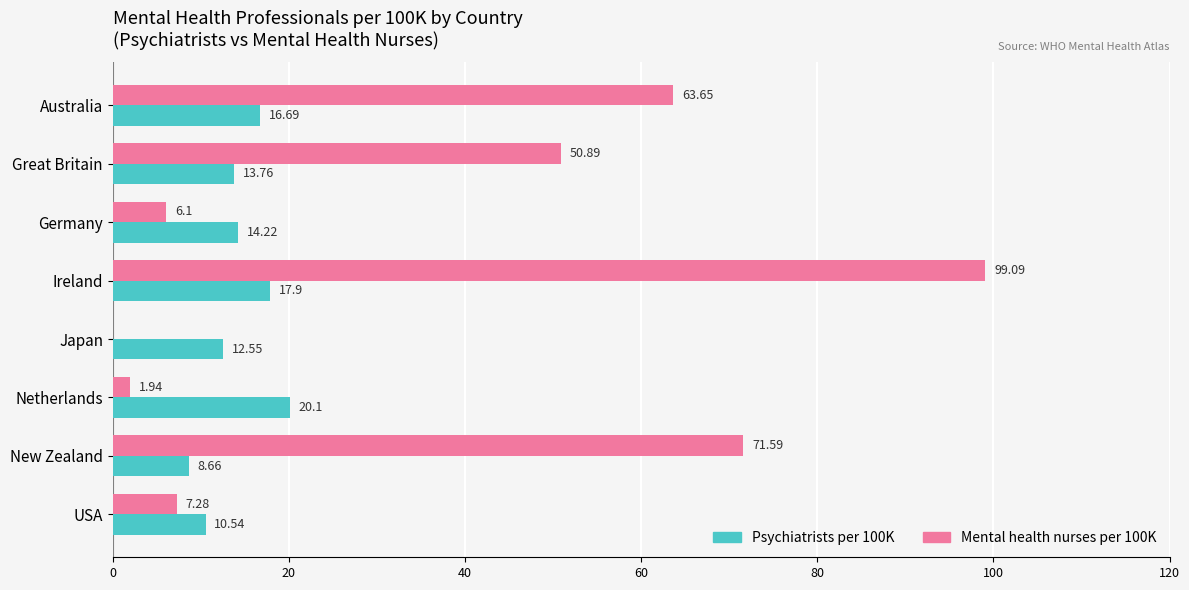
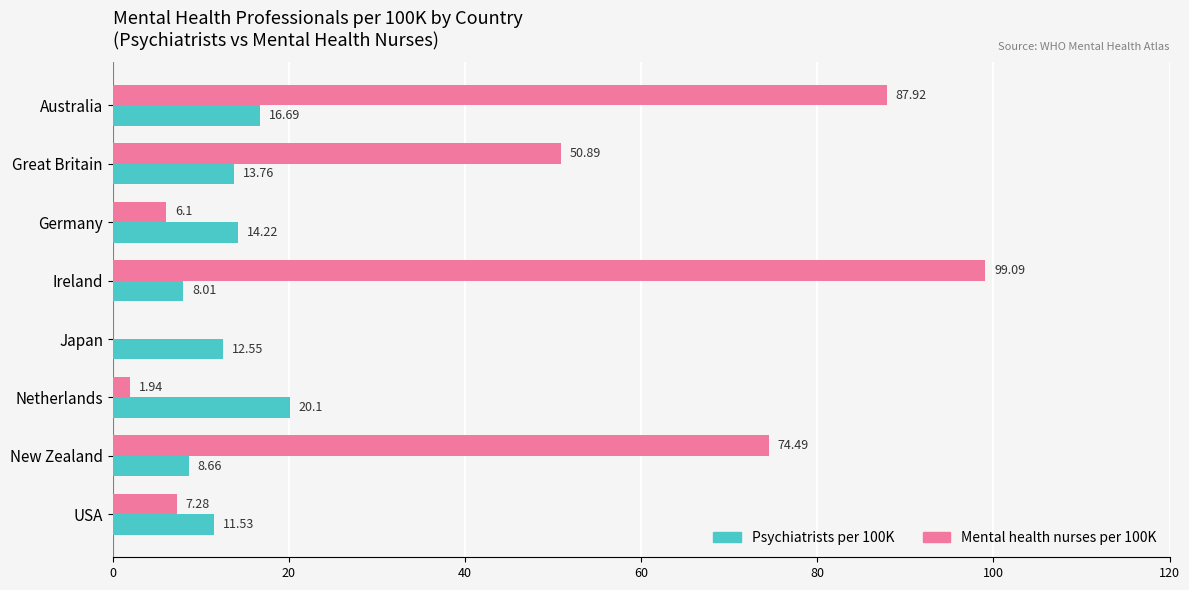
  {
    "Psychiatrists per 100K": {
      "Australia": 16.69,
      "Great Britain": 13.76,
      "Germany": 14.22,
-     "Ireland": 17.9,
+     "Ireland": 8.01,
      "Japan": 12.55,
      "Netherlands": 20.1,
      "New Zealand": 8.66,
-     "USA": 10.54
+     "USA": 11.53
    },
    "Mental health nurses per 100K": {
-     "Australia": 63.65,
+     "Australia": 87.92,
      "Great Britain": 50.89,
      "Germany": 6.1,
      "Ireland": 99.09,
      "Netherlands": 1.94,
-     "New Zealand": 71.59,
+     "New Zealand": 74.49,
      "USA": 7.28
    }
  }
